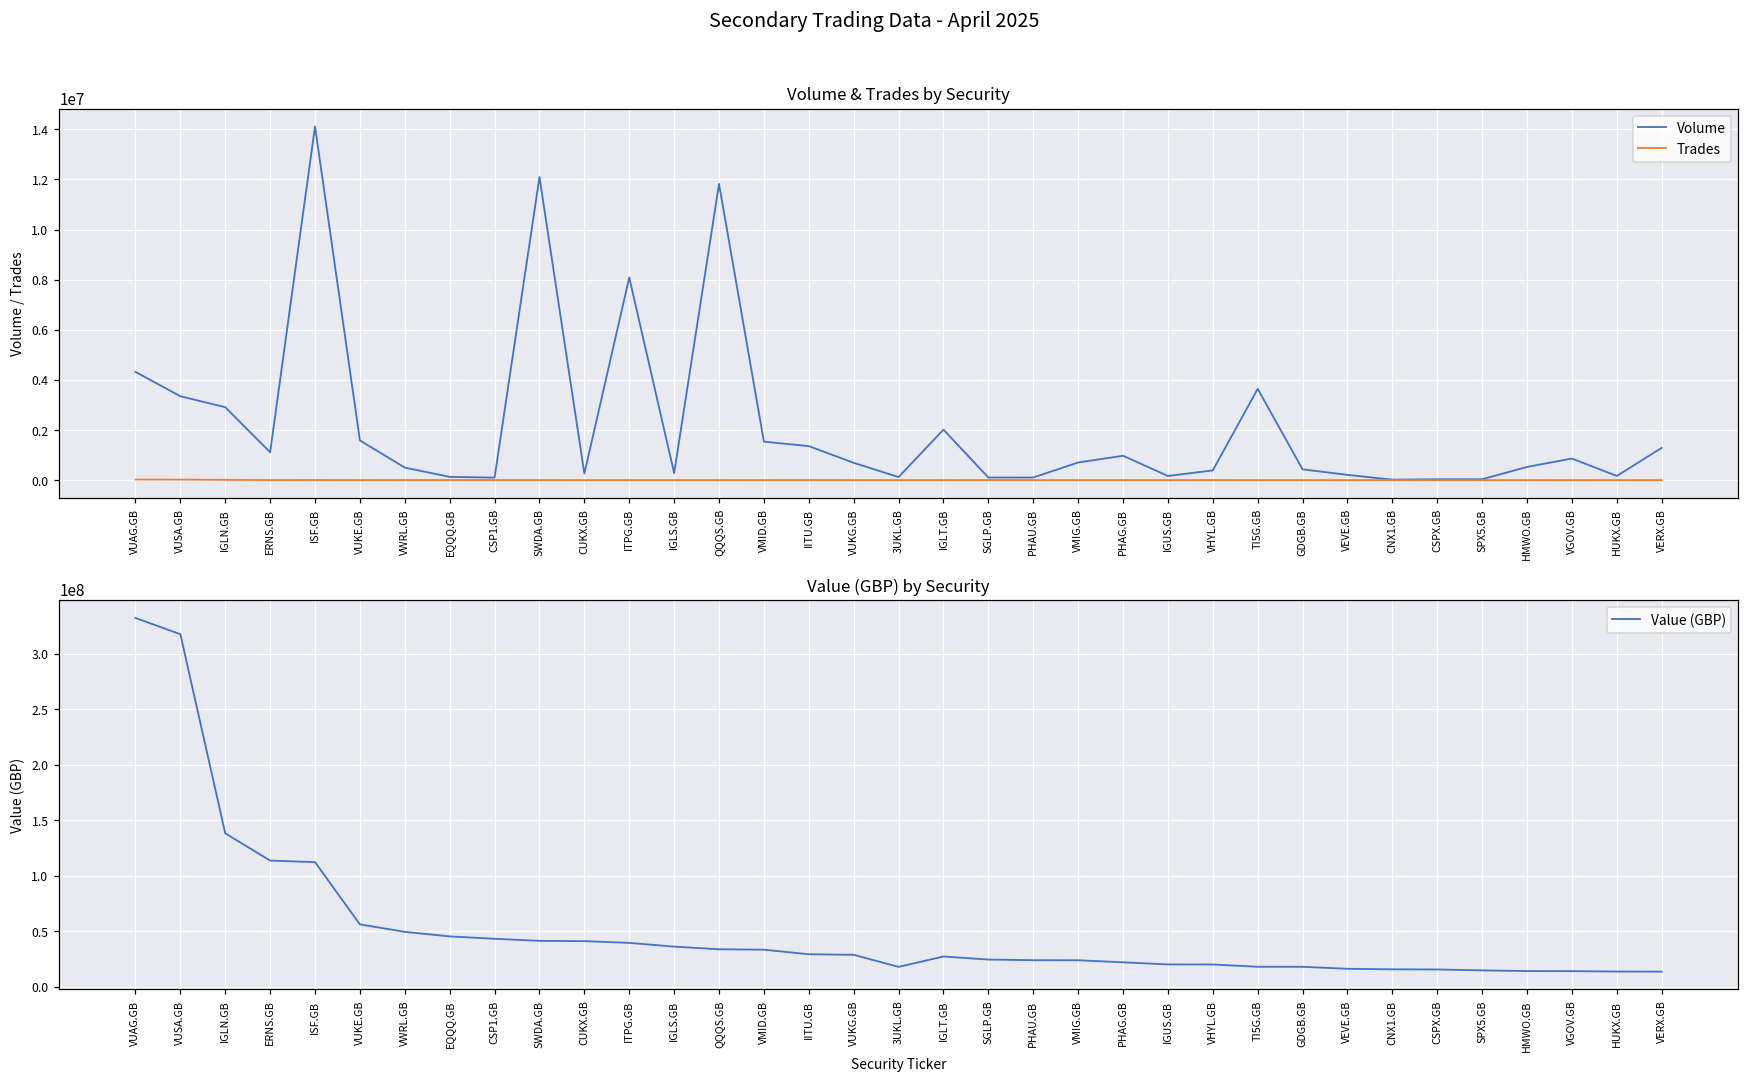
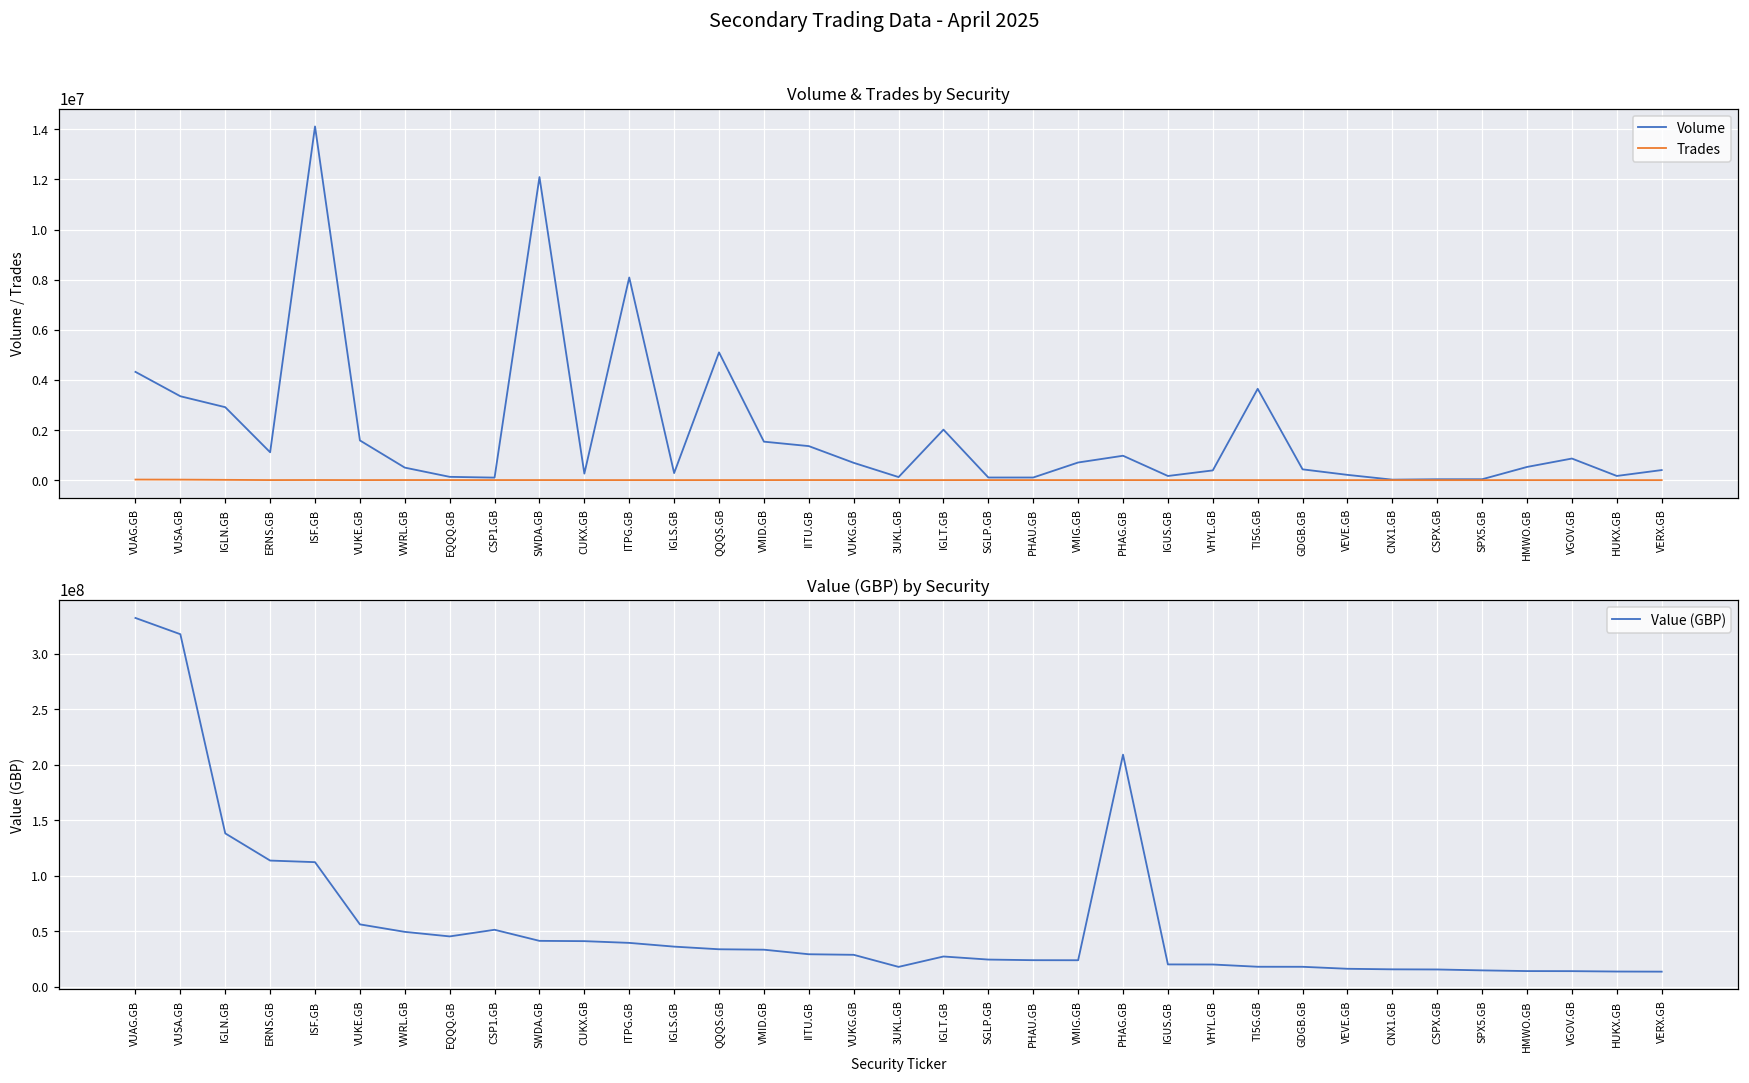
  {
    "Volume & Trades by Security": {
      "Volume": {
        "VUAG.GB": 4300000,
        "VUSA.GB": 3300000,
        "IGLN.GB": 2900000,
        "ERNS.GB": 1100000,
        "ISF.GB": 14100000,
        "VUKE.GB": 1600000,
        "VWRL.GB": 500000,
        "EQQQ.GB": 100000,
        "SWDA.GB": 12100000,
        "CUKX.GB": 300000,
        "ITPG.GB": 8100000,
        "IGLS.GB": 300000,
-       "QQQS.GB": 11800000,
+       "QQQS.GB": 5100000,
        "VMID.GB": 1500000,
        "IITU.GB": 1400000,
        "VUKG.GB": 700000,
        "3UKL.GB": 100000,
        "IGLT.GB": 2000000,
        "VMIG.GB": 700000,
        "PHAG.GB": 1000000,
        "IGUS.GB": 200000,
        "VHYL.GB": 400000,
        "TI5G.GB": 3600000,
        "GDGB.GB": 400000,
        "VEVE.GB": 200000,
        "HMWO.GB": 500000,
        "VGOV.GB": 900000,
        "HUKX.GB": 200000,
-       "VERX.GB": 1300000
+       "VERX.GB": 400000
      },
      "Trades": {
        "VUAG.GB": 0,
        "VUSA.GB": 0,
        "IGLN.GB": 0,
        "ERNS.GB": 0,
        "ISF.GB": 0,
        "VUKE.GB": 0,
        "VWRL.GB": 0,
        "EQQQ.GB": 0,
        "SWDA.GB": 0,
        "CUKX.GB": 0,
        "ITPG.GB": 0,
        "IGLS.GB": 0,
        "QQQS.GB": 0,
        "VMID.GB": 0,
        "IITU.GB": 0,
        "VUKG.GB": 0,
        "3UKL.GB": 0,
        "IGLT.GB": 0,
        "VMIG.GB": 0,
        "PHAG.GB": 0,
        "IGUS.GB": 0,
        "VHYL.GB": 0,
        "TI5G.GB": 0,
        "GDGB.GB": 0,
        "VEVE.GB": 0,
        "HMWO.GB": 0,
        "VGOV.GB": 0,
        "HUKX.GB": 0,
        "VERX.GB": 0
      }
    },
    "Value (GBP) by Security": {
      "VUAG.GB": 332000000,
      "VUSA.GB": 318000000,
      "IGLN.GB": 138000000,
      "ERNS.GB": 114000000,
      "ISF.GB": 112000000,
      "VUKE.GB": 56000000,
      "VWRL.GB": 49000000,
      "EQQQ.GB": 45000000,
-     "CSP1.GB": 43000000,
+     "CSP1.GB": 51000000,
      "SWDA.GB": 41000000,
      "CUKX.GB": 41000000,
      "ITPG.GB": 39000000,
      "IGLS.GB": 36000000,
      "QQQS.GB": 34000000,
      "VMID.GB": 33000000,
      "IITU.GB": 29000000,
      "VUKG.GB": 29000000,
      "3UKL.GB": 18000000,
      "IGLT.GB": 27000000,
      "SGLP.GB": 24000000,
      "PHAU.GB": 24000000,
      "VMIG.GB": 24000000,
-     "PHAG.GB": 22000000,
+     "PHAG.GB": 209000000,
      "IGUS.GB": 20000000,
      "VHYL.GB": 20000000,
      "TI5G.GB": 18000000,
      "GDGB.GB": 18000000,
      "VEVE.GB": 16000000,
      "CNX1.GB": 15000000,
      "CSPX.GB": 15000000,
      "SPX5.GB": 15000000,
      "HMWO.GB": 14000000,
      "VGOV.GB": 14000000,
      "HUKX.GB": 13000000,
      "VERX.GB": 13000000
    }
  }
